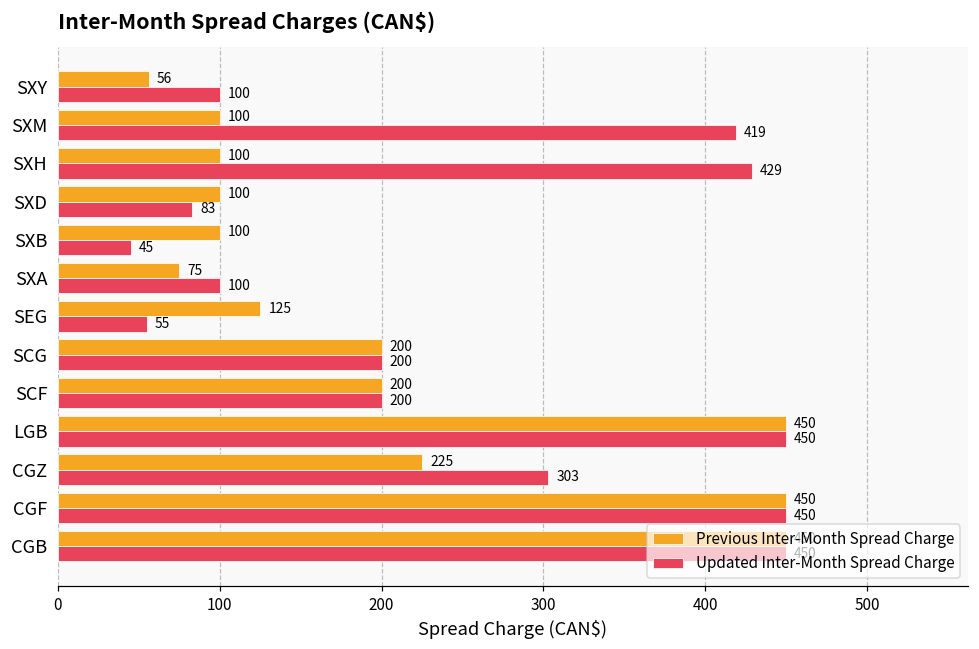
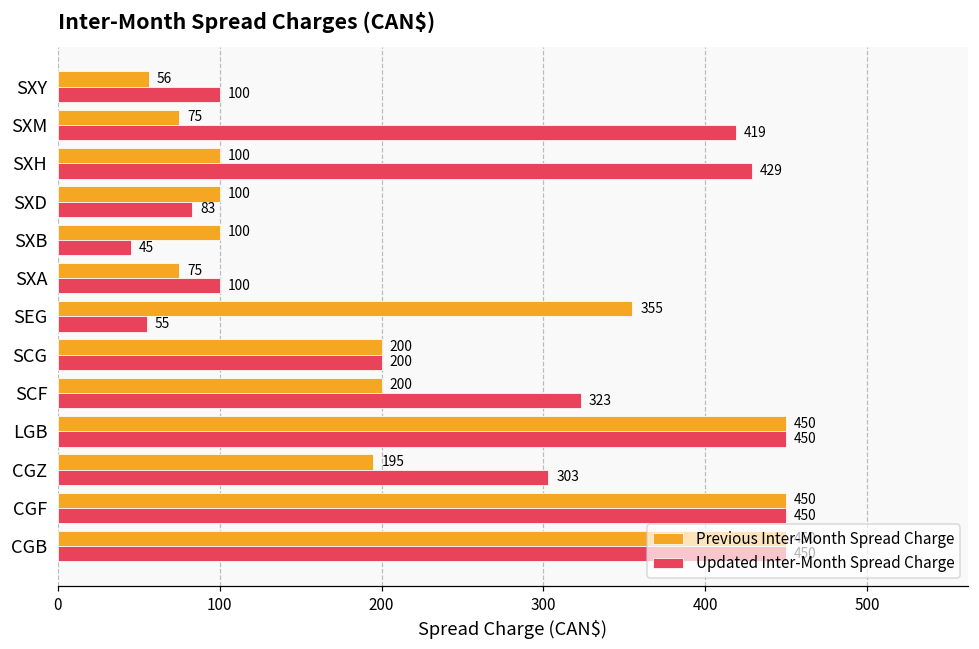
  {
    "Previous Inter-Month Spread Charge": {
      "SXY": 56,
-     "SXM": 100,
+     "SXM": 75,
      "SXH": 100,
      "SXD": 100,
      "SXB": 100,
      "SXA": 75,
-     "SEG": 125,
+     "SEG": 355,
      "SCG": 200,
      "SCF": 200,
      "LGB": 450,
-     "CGZ": 225,
+     "CGZ": 195,
      "CGF": 450
    },
    "Updated Inter-Month Spread Charge": {
      "SXY": 100,
      "SXM": 419,
      "SXH": 429,
      "SXD": 83,
      "SXB": 45,
      "SXA": 100,
      "SEG": 55,
      "SCG": 200,
-     "SCF": 200,
+     "SCF": 323,
      "LGB": 450,
      "CGZ": 303,
      "CGF": 450
    }
  }
